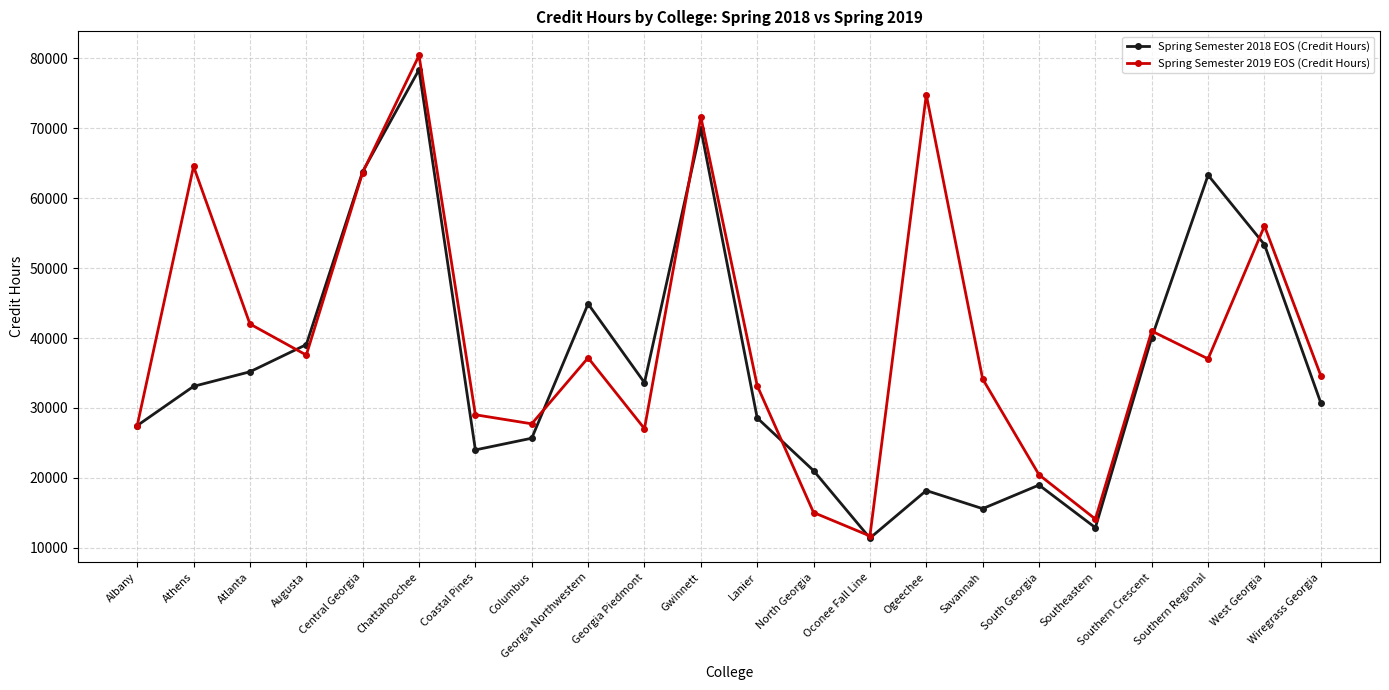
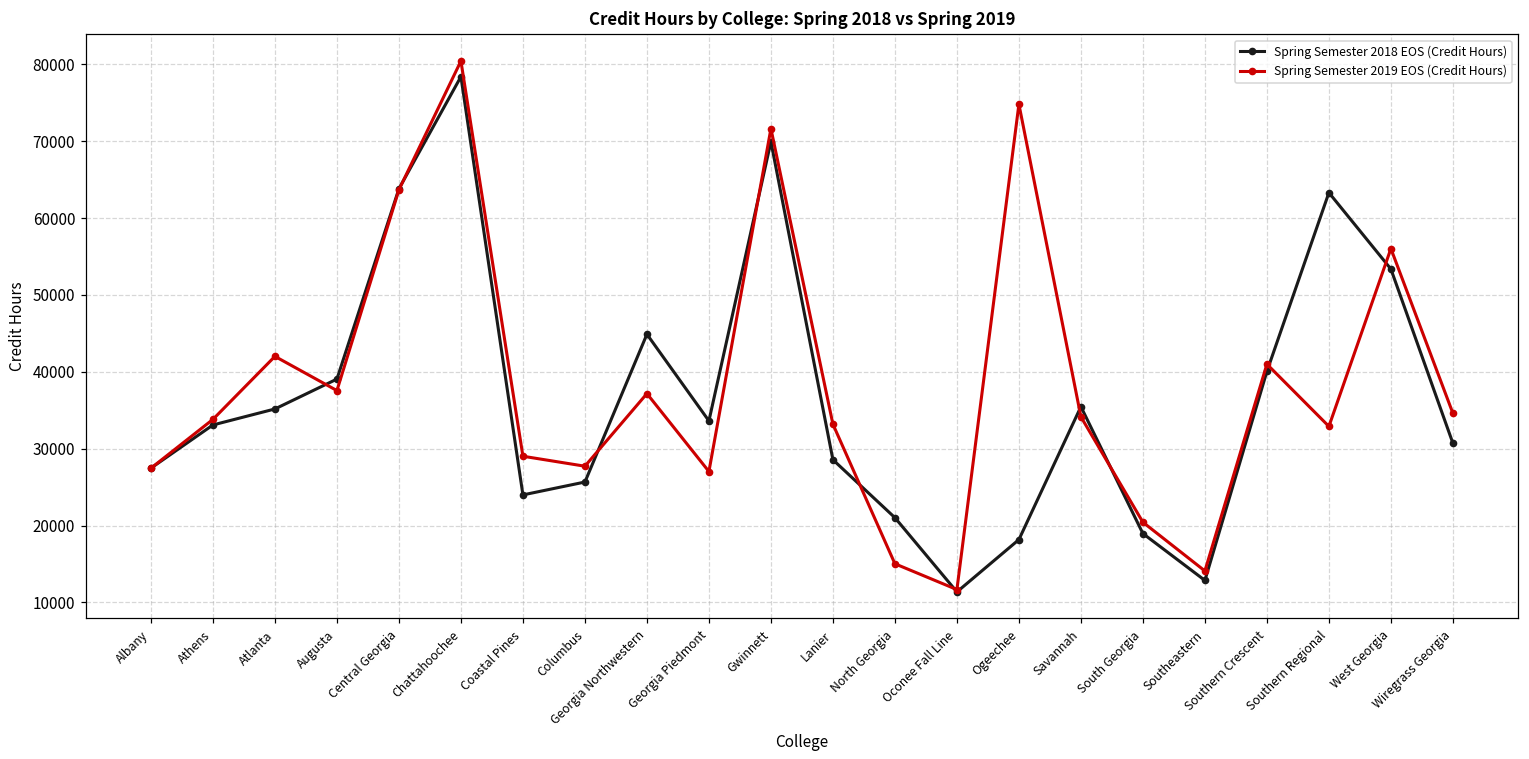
  {
    "Spring Semester 2018 EOS (Credit Hours)": {
      "Athens": 33000,
      "Atlanta": 35000,
      "Augusta": 39000,
      "Chattahoochee": 78000,
      "Coastal Pines": 24000,
      "Columbus": 26000,
      "Georgia Northwestern": 45000,
      "Georgia Piedmont": 34000,
      "Gwinnett": 70000,
      "Lanier": 29000,
      "North Georgia": 21000,
      "Ogeechee": 18000,
-     "Savannah": 16000,
+     "Savannah": 35000,
      "South Georgia": 19000,
      "Southeastern": 13000,
      "Southern Crescent": 40000,
      "Southern Regional": 63000,
      "West Georgia": 53000,
      "Wiregrass Georgia": 31000
    },
    "Spring Semester 2019 EOS (Credit Hours)": {
-     "Athens": 65000,
+     "Athens": 34000,
      "Atlanta": 42000,
      "Augusta": 38000,
      "Chattahoochee": 80000,
      "Coastal Pines": 29000,
      "Columbus": 28000,
      "Georgia Northwestern": 37000,
      "Georgia Piedmont": 27000,
      "Gwinnett": 72000,
      "Lanier": 33000,
      "North Georgia": 15000,
      "Ogeechee": 75000,
      "Savannah": 34000,
      "South Georgia": 20000,
      "Southeastern": 14000,
      "Southern Crescent": 41000,
-     "Southern Regional": 37000,
+     "Southern Regional": 33000,
      "West Georgia": 56000,
      "Wiregrass Georgia": 35000
    }
  }
